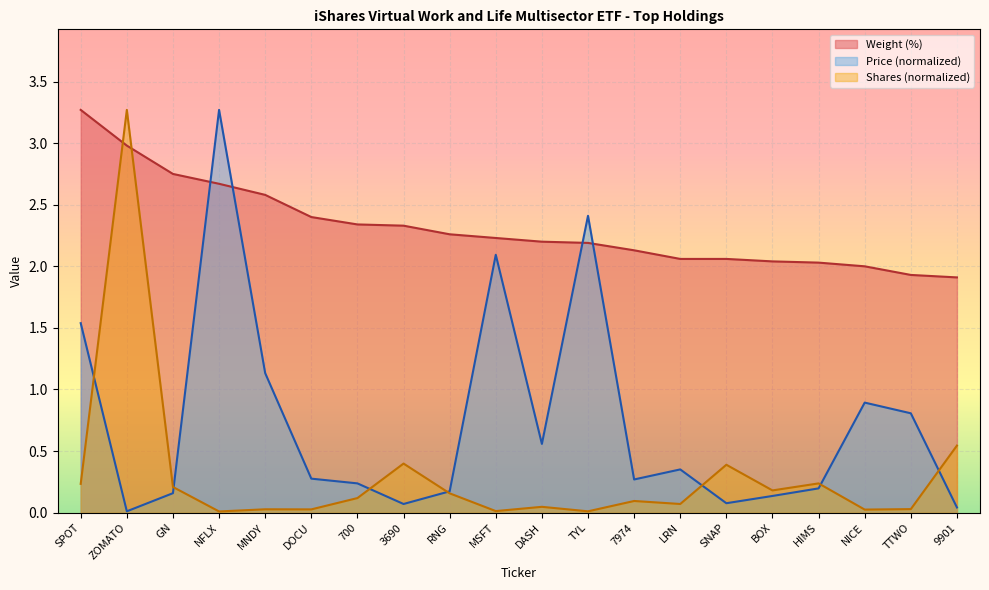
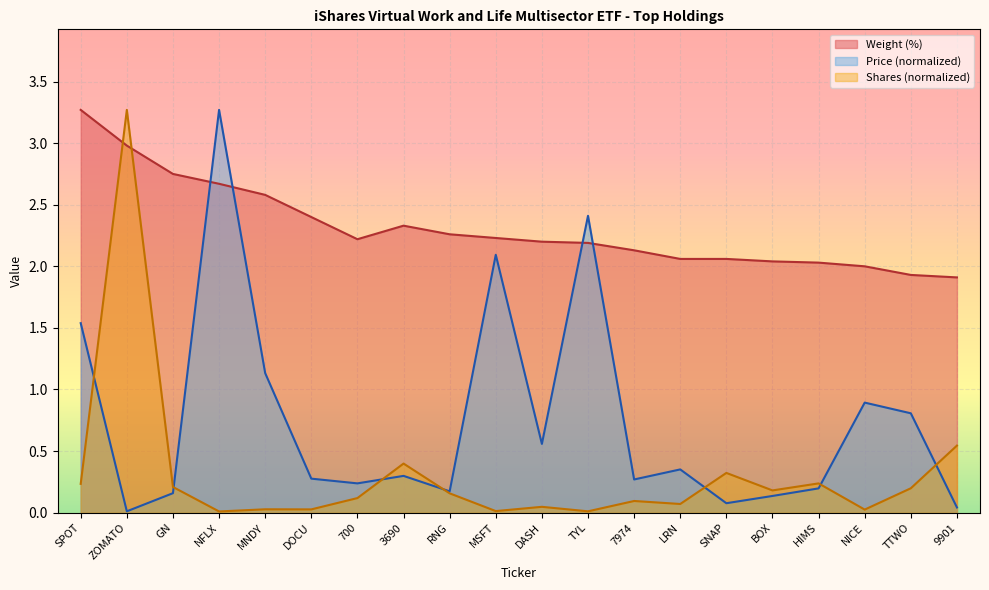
  {
    "Weight (%)": {
      "SPOT": 3.27,
      "ZOMATO": 2.98,
      "GN": 2.75,
      "NFLX": 2.67,
      "MNDY": 2.58,
      "DOCU": 2.40,
-     "700": 2.34,
+     "700": 2.22,
      "3690": 2.33,
      "RNG": 2.26,
      "MSFT": 2.23,
      "DASH": 2.20,
      "TYL": 2.19,
      "7974": 2.13,
      "LRN": 2.06,
      "SNAP": 2.06,
      "BOX": 2.04,
      "HIMS": 2.03,
      "NICE": 2.00,
      "TTWO": 1.93,
      "9901": 1.91
    },
    "Price (normalized)": {
      "SPOT": 1.54,
      "ZOMATO": 0.01,
      "GN": 0.16,
      "NFLX": 3.27,
      "MNDY": 1.13,
      "DOCU": 0.28,
      "700": 0.24,
-     "3690": 0.07,
+     "3690": 0.30,
      "MSFT": 2.09,
      "DASH": 0.56,
      "TYL": 2.41,
      "7974": 0.27,
      "LRN": 0.35,
      "SNAP": 0.08,
      "BOX": 0.14,
      "HIMS": 0.20,
      "NICE": 0.89,
      "TTWO": 0.81,
      "9901": 0.04
    },
    "Shares (normalized)": {
      "SPOT": 0.23,
      "ZOMATO": 3.27,
      "GN": 0.21,
      "NFLX": 0.01,
      "MNDY": 0.03,
      "DOCU": 0.03,
      "700": 0.12,
      "3690": 0.40,
      "MSFT": 0.01,
      "DASH": 0.05,
      "TYL": 0.01,
      "7974": 0.09,
      "LRN": 0.07,
-     "SNAP": 0.39,
+     "SNAP": 0.32,
      "BOX": 0.18,
      "HIMS": 0.24,
      "NICE": 0.02,
-     "TTWO": 0.03,
+     "TTWO": 0.20,
      "9901": 0.54
    }
  }
